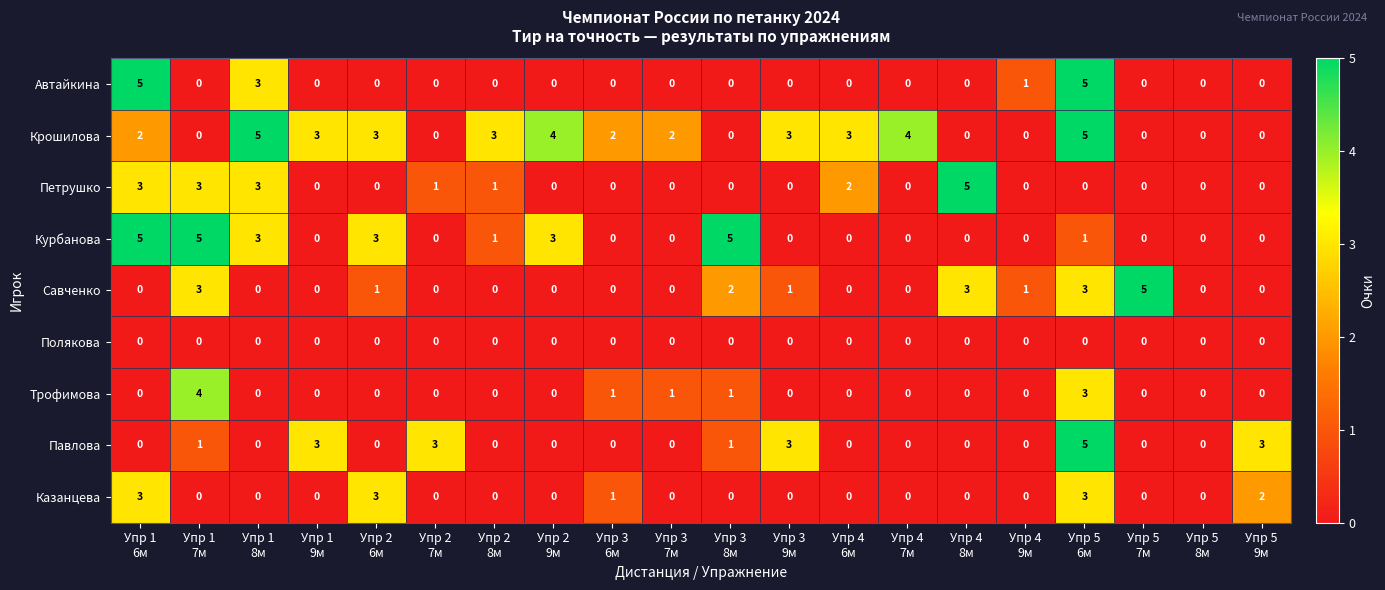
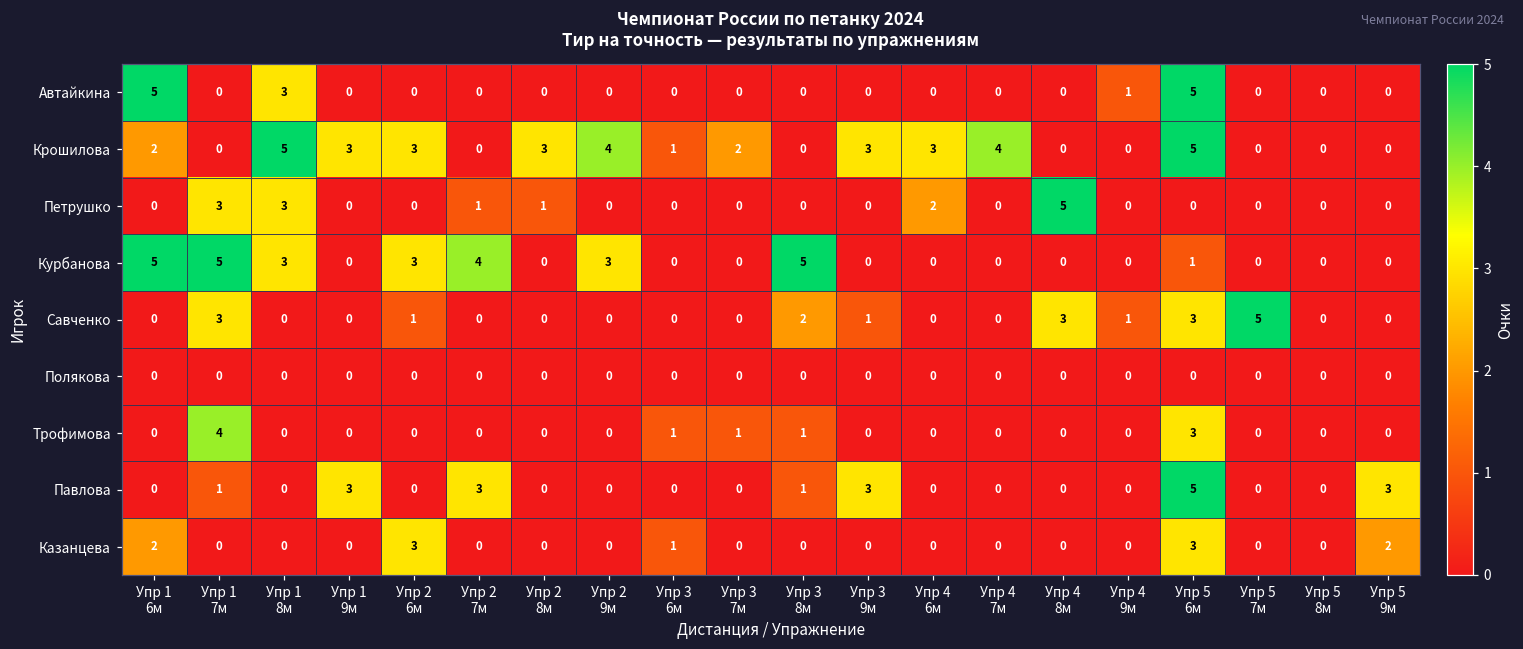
  {
    "Автайкина": {
      "Упр 1 6м": 5,
      "Упр 1 7м": 0,
      "Упр 1 8м": 3,
      "Упр 1 9м": 0,
      "Упр 2 6м": 0,
      "Упр 2 7м": 0,
      "Упр 2 8м": 0,
      "Упр 2 9м": 0,
      "Упр 3 6м": 0,
      "Упр 3 7м": 0,
      "Упр 3 8м": 0,
      "Упр 3 9м": 0,
      "Упр 4 6м": 0,
      "Упр 4 7м": 0,
      "Упр 4 8м": 0,
      "Упр 4 9м": 1,
      "Упр 5 6м": 5,
      "Упр 5 7м": 0,
      "Упр 5 8м": 0,
      "Упр 5 9м": 0
    },
    "Крошилова": {
      "Упр 1 6м": 2,
      "Упр 1 7м": 0,
      "Упр 1 8м": 5,
      "Упр 1 9м": 3,
      "Упр 2 6м": 3,
      "Упр 2 7м": 0,
      "Упр 2 8м": 3,
      "Упр 2 9м": 4,
-     "Упр 3 6м": 2,
+     "Упр 3 6м": 1,
      "Упр 3 7м": 2,
      "Упр 3 8м": 0,
      "Упр 3 9м": 3,
      "Упр 4 6м": 3,
      "Упр 4 7м": 4,
      "Упр 4 8м": 0,
      "Упр 4 9м": 0,
      "Упр 5 6м": 5,
      "Упр 5 7м": 0,
      "Упр 5 8м": 0,
      "Упр 5 9м": 0
    },
    "Петрушко": {
-     "Упр 1 6м": 3,
+     "Упр 1 6м": 0,
      "Упр 1 7м": 3,
      "Упр 1 8м": 3,
      "Упр 1 9м": 0,
      "Упр 2 6м": 0,
      "Упр 2 7м": 1,
      "Упр 2 8м": 1,
      "Упр 2 9м": 0,
      "Упр 3 6м": 0,
      "Упр 3 7м": 0,
      "Упр 3 8м": 0,
      "Упр 3 9м": 0,
      "Упр 4 6м": 2,
      "Упр 4 7м": 0,
      "Упр 4 8м": 5,
      "Упр 4 9м": 0,
      "Упр 5 6м": 0,
      "Упр 5 7м": 0,
      "Упр 5 8м": 0,
      "Упр 5 9м": 0
    },
    "Курбанова": {
      "Упр 1 6м": 5,
      "Упр 1 7м": 5,
      "Упр 1 8м": 3,
      "Упр 1 9м": 0,
      "Упр 2 6м": 3,
-     "Упр 2 7м": 0,
-     "Упр 2 8м": 1,
+     "Упр 2 7м": 4,
+     "Упр 2 8м": 0,
      "Упр 2 9м": 3,
      "Упр 3 6м": 0,
      "Упр 3 7м": 0,
      "Упр 3 8м": 5,
      "Упр 3 9м": 0,
      "Упр 4 6м": 0,
      "Упр 4 7м": 0,
      "Упр 4 8м": 0,
      "Упр 4 9м": 0,
      "Упр 5 6м": 1,
      "Упр 5 7м": 0,
      "Упр 5 8м": 0,
      "Упр 5 9м": 0
    },
    "Савченко": {
      "Упр 1 6м": 0,
      "Упр 1 7м": 3,
      "Упр 1 8м": 0,
      "Упр 1 9м": 0,
      "Упр 2 6м": 1,
      "Упр 2 7м": 0,
      "Упр 2 8м": 0,
      "Упр 2 9м": 0,
      "Упр 3 6м": 0,
      "Упр 3 7м": 0,
      "Упр 3 8м": 2,
      "Упр 3 9м": 1,
      "Упр 4 6м": 0,
      "Упр 4 7м": 0,
      "Упр 4 8м": 3,
      "Упр 4 9м": 1,
      "Упр 5 6м": 3,
      "Упр 5 7м": 5,
      "Упр 5 8м": 0,
      "Упр 5 9м": 0
    },
    "Полякова": {
      "Упр 1 6м": 0,
      "Упр 1 7м": 0,
      "Упр 1 8м": 0,
      "Упр 1 9м": 0,
      "Упр 2 6м": 0,
      "Упр 2 7м": 0,
      "Упр 2 8м": 0,
      "Упр 2 9м": 0,
      "Упр 3 6м": 0,
      "Упр 3 7м": 0,
      "Упр 3 8м": 0,
      "Упр 3 9м": 0,
      "Упр 4 6м": 0,
      "Упр 4 7м": 0,
      "Упр 4 8м": 0,
      "Упр 4 9м": 0,
      "Упр 5 6м": 0,
      "Упр 5 7м": 0,
      "Упр 5 8м": 0,
      "Упр 5 9м": 0
    },
    "Трофимова": {
      "Упр 1 6м": 0,
      "Упр 1 7м": 4,
      "Упр 1 8м": 0,
      "Упр 1 9м": 0,
      "Упр 2 6м": 0,
      "Упр 2 7м": 0,
      "Упр 2 8м": 0,
      "Упр 2 9м": 0,
      "Упр 3 6м": 1,
      "Упр 3 7м": 1,
      "Упр 3 8м": 1,
      "Упр 3 9м": 0,
      "Упр 4 6м": 0,
      "Упр 4 7м": 0,
      "Упр 4 8м": 0,
      "Упр 4 9м": 0,
      "Упр 5 6м": 3,
      "Упр 5 7м": 0,
      "Упр 5 8м": 0,
      "Упр 5 9м": 0
    },
    "Павлова": {
      "Упр 1 6м": 0,
      "Упр 1 7м": 1,
      "Упр 1 8м": 0,
      "Упр 1 9м": 3,
      "Упр 2 6м": 0,
      "Упр 2 7м": 3,
      "Упр 2 8м": 0,
      "Упр 2 9м": 0,
      "Упр 3 6м": 0,
      "Упр 3 7м": 0,
      "Упр 3 8м": 1,
      "Упр 3 9м": 3,
      "Упр 4 6м": 0,
      "Упр 4 7м": 0,
      "Упр 4 8м": 0,
      "Упр 4 9м": 0,
      "Упр 5 6м": 5,
      "Упр 5 7м": 0,
      "Упр 5 8м": 0,
      "Упр 5 9м": 3
    },
    "Казанцева": {
-     "Упр 1 6м": 3,
+     "Упр 1 6м": 2,
      "Упр 1 7м": 0,
      "Упр 1 8м": 0,
      "Упр 1 9м": 0,
      "Упр 2 6м": 3,
      "Упр 2 7м": 0,
      "Упр 2 8м": 0,
      "Упр 2 9м": 0,
      "Упр 3 6м": 1,
      "Упр 3 7м": 0,
      "Упр 3 8м": 0,
      "Упр 3 9м": 0,
      "Упр 4 6м": 0,
      "Упр 4 7м": 0,
      "Упр 4 8м": 0,
      "Упр 4 9м": 0,
      "Упр 5 6м": 3,
      "Упр 5 7м": 0,
      "Упр 5 8м": 0,
      "Упр 5 9м": 2
    }
  }
